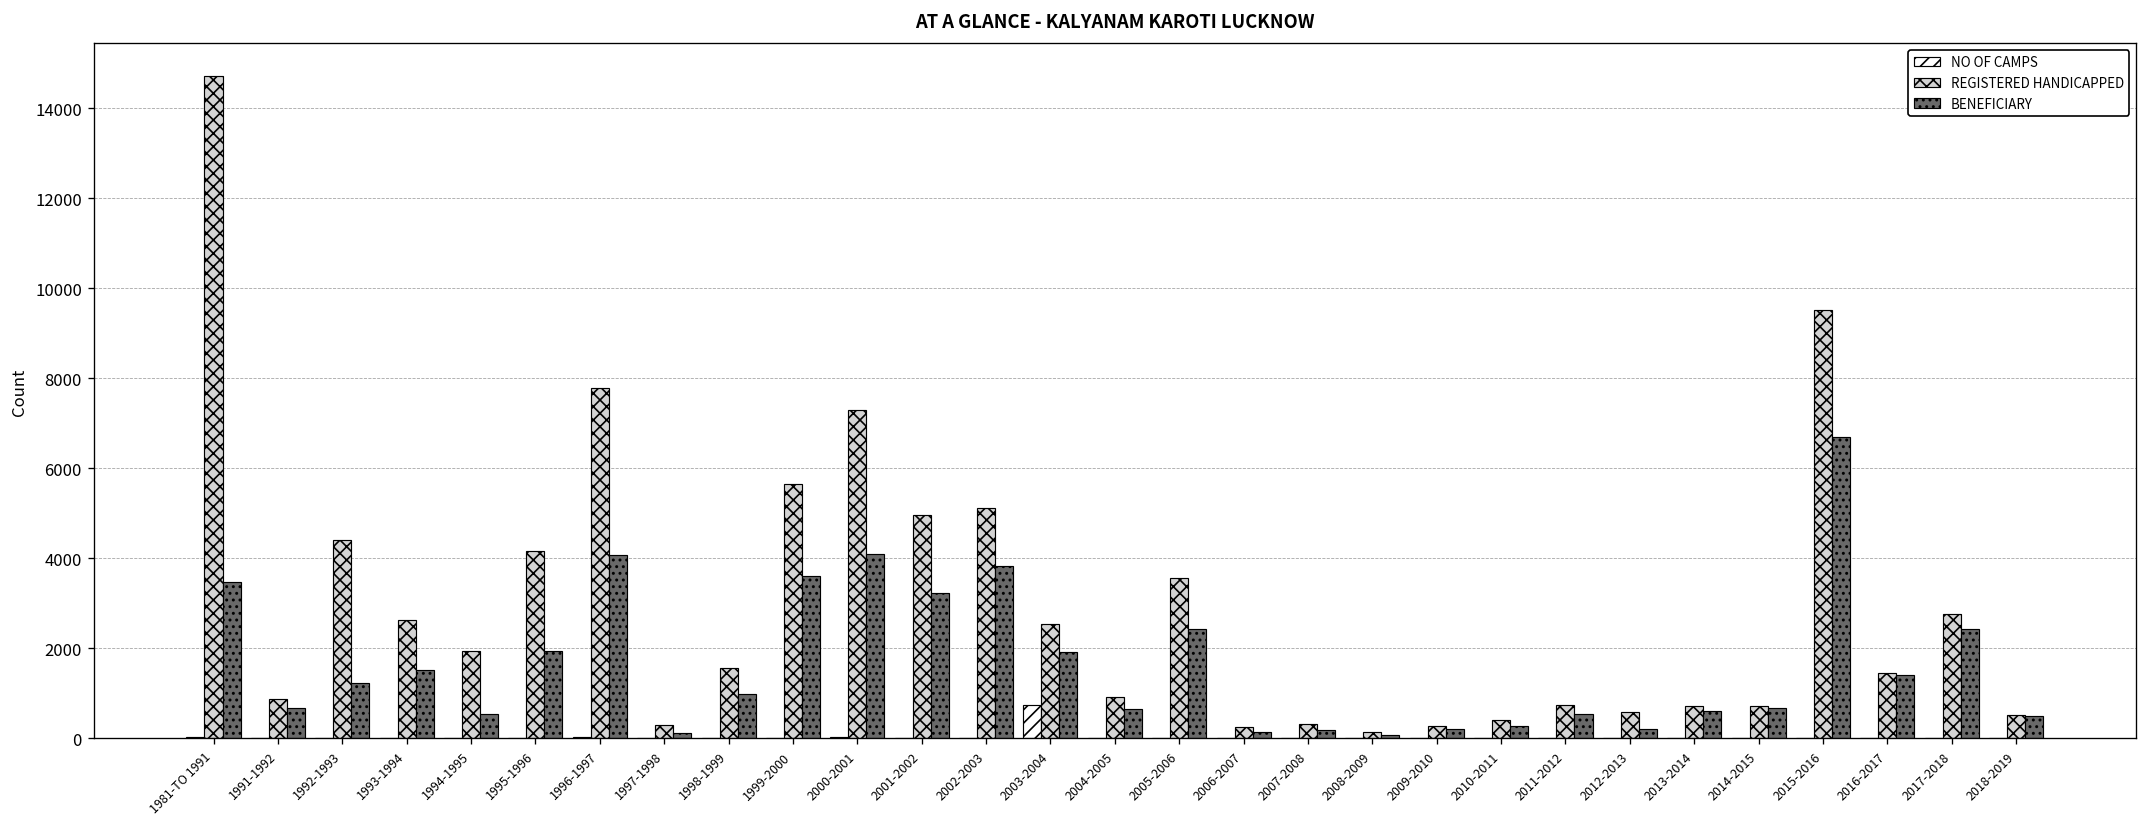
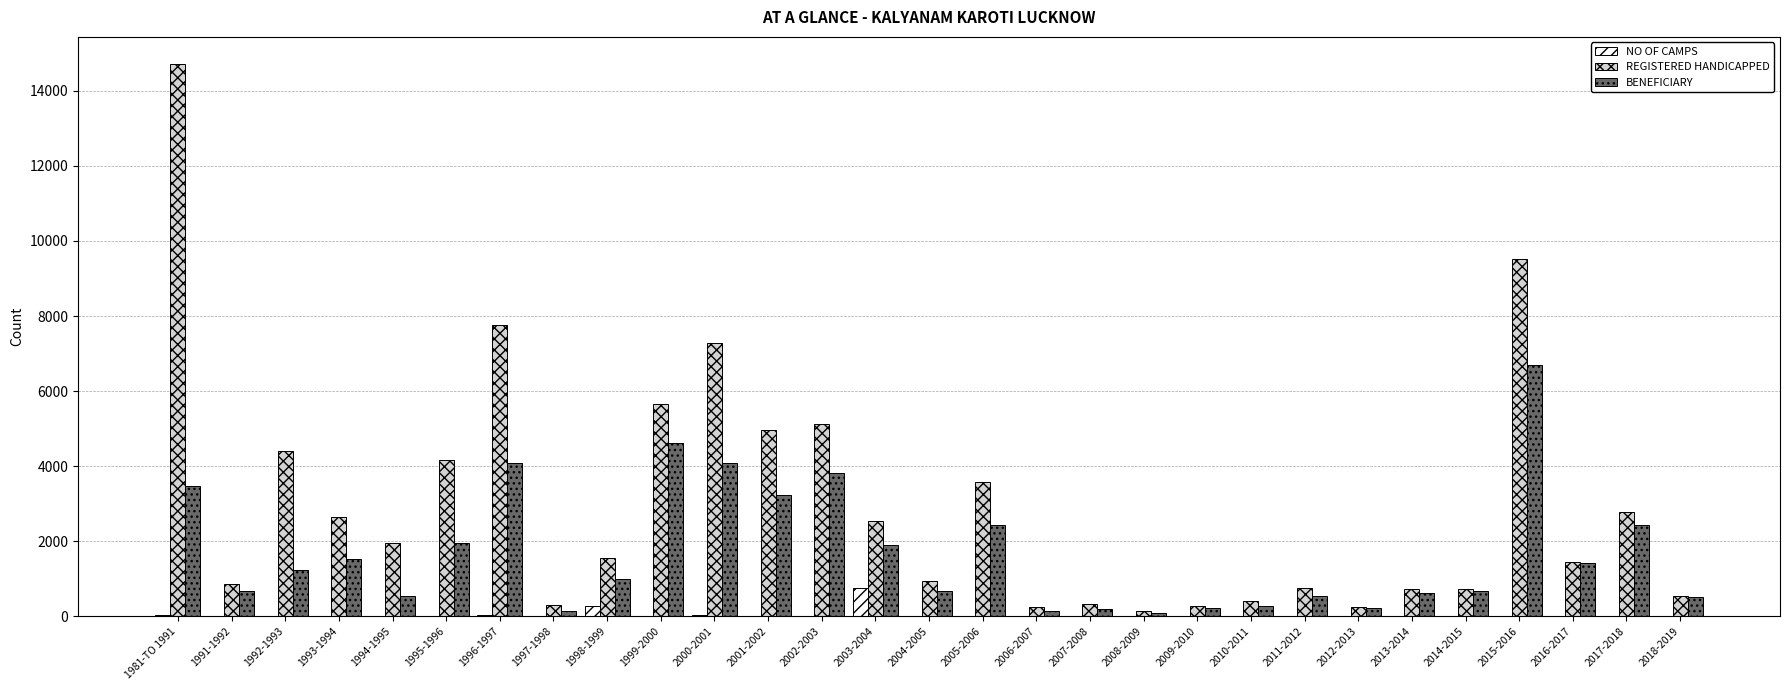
  {
    "NO OF CAMPS": {
-     "1998-1999": 0,
+     "1998-1999": 300,
      "2003-2004": 700
    },
    "REGISTERED HANDICAPPED": {
      "1981-TO 1991": 14700,
      "1991-1992": 900,
      "1992-1993": 4400,
      "1993-1994": 2600,
      "1994-1995": 1900,
      "1995-1996": 4200,
      "1996-1997": 7800,
      "1997-1998": 300,
      "1998-1999": 1600,
      "1999-2000": 5600,
      "2000-2001": 7300,
      "2001-2002": 5000,
      "2002-2003": 5100,
      "2003-2004": 2500,
      "2004-2005": 900,
      "2005-2006": 3600,
      "2006-2007": 300,
      "2007-2008": 300,
      "2008-2009": 100,
      "2009-2010": 300,
      "2010-2011": 400,
      "2011-2012": 700,
-     "2012-2013": 600,
+     "2012-2013": 200,
      "2013-2014": 700,
      "2014-2015": 700,
      "2015-2016": 9500,
      "2016-2017": 1500,
      "2017-2018": 2800,
      "2018-2019": 500
    },
    "BENEFICIARY": {
      "1981-TO 1991": 3500,
      "1991-1992": 700,
      "1992-1993": 1200,
      "1993-1994": 1500,
      "1994-1995": 500,
      "1995-1996": 1900,
      "1996-1997": 4100,
      "1997-1998": 100,
      "1998-1999": 1000,
-     "1999-2000": 3600,
+     "1999-2000": 4600,
      "2000-2001": 4100,
      "2001-2002": 3200,
      "2002-2003": 3800,
      "2003-2004": 1900,
      "2004-2005": 700,
      "2005-2006": 2400,
      "2006-2007": 100,
      "2007-2008": 200,
      "2008-2009": 100,
      "2009-2010": 200,
      "2010-2011": 300,
      "2011-2012": 500,
      "2012-2013": 200,
      "2013-2014": 600,
      "2014-2015": 700,
      "2015-2016": 6700,
      "2016-2017": 1400,
      "2017-2018": 2400,
      "2018-2019": 500
    }
  }
